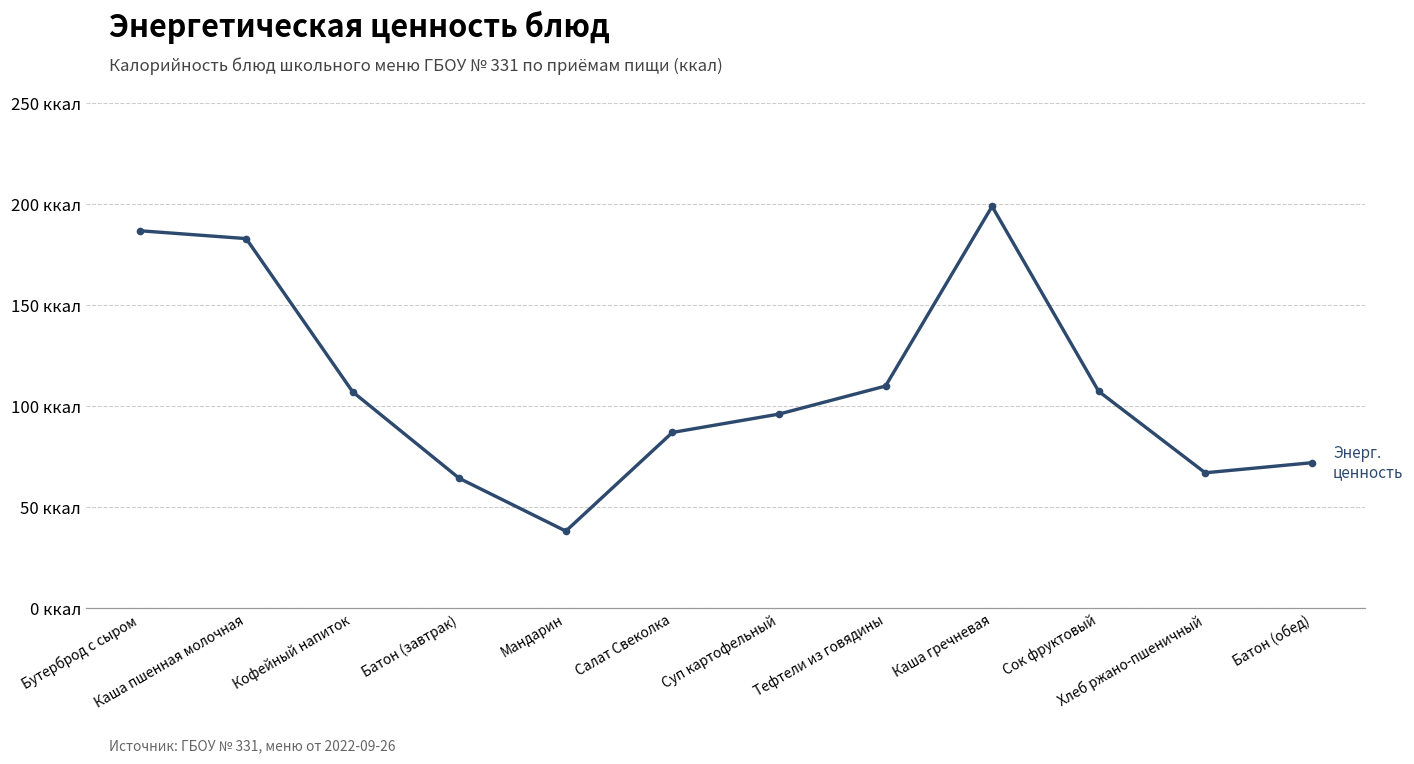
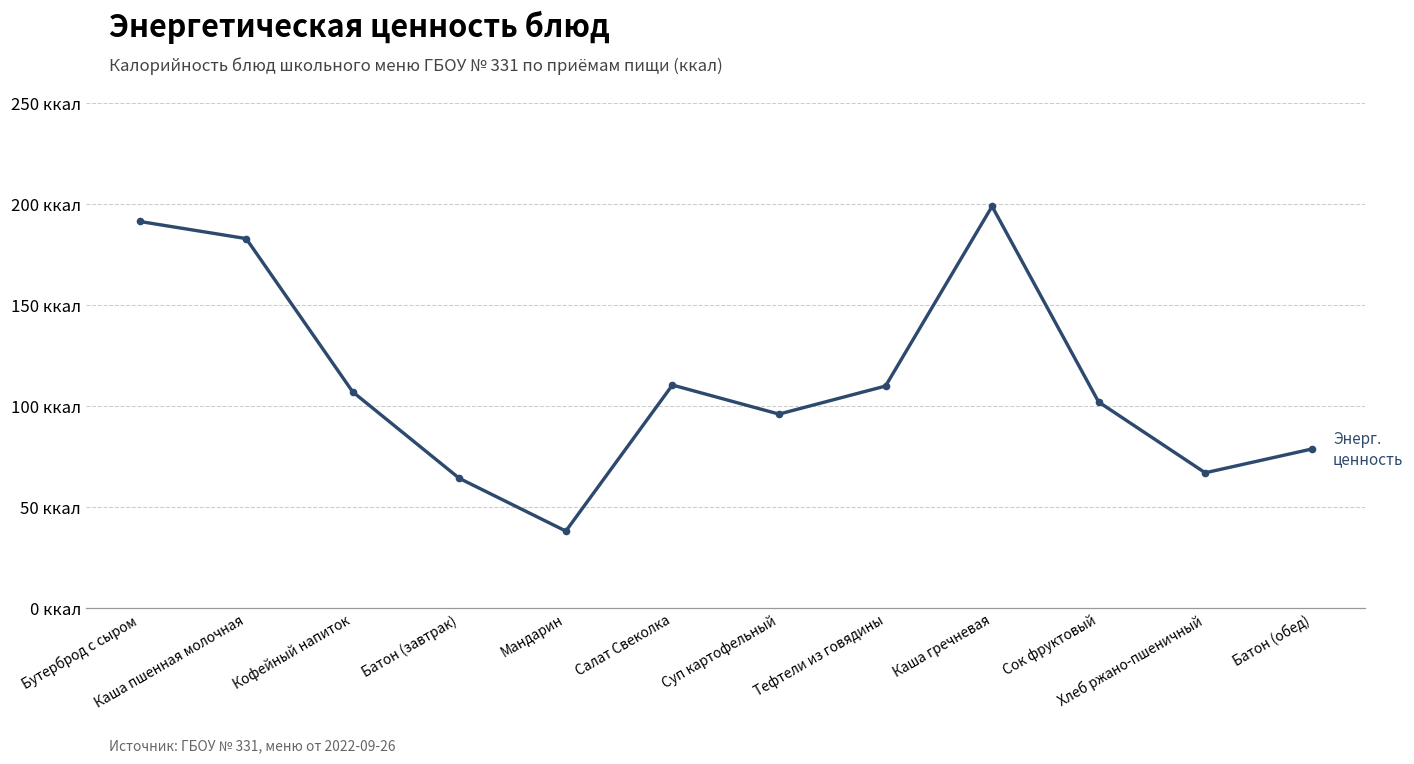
  {
-   "Бутерброд с сыром": "187 ккал",
+   "Бутерброд с сыром": "192 ккал",
    "Каша пшенная молочная": "183 ккал",
    "Кофейный напиток": "107 ккал",
    "Батон (завтрак)": "64 ккал",
    "Мандарин": "38 ккал",
-   "Салат Свеколка": "87 ккал",
+   "Салат Свеколка": "110 ккал",
    "Суп картофельный": "96 ккал",
    "Тефтели из говядины": "110 ккал",
    "Каша гречневая": "199 ккал",
-   "Сок фруктовый": "107 ккал",
+   "Сок фруктовый": "102 ккал",
    "Хлеб ржано-пшеничный": "67 ккал",
-   "Батон (обед)": "72 ккал"
+   "Батон (обед)": "79 ккал"
  }
